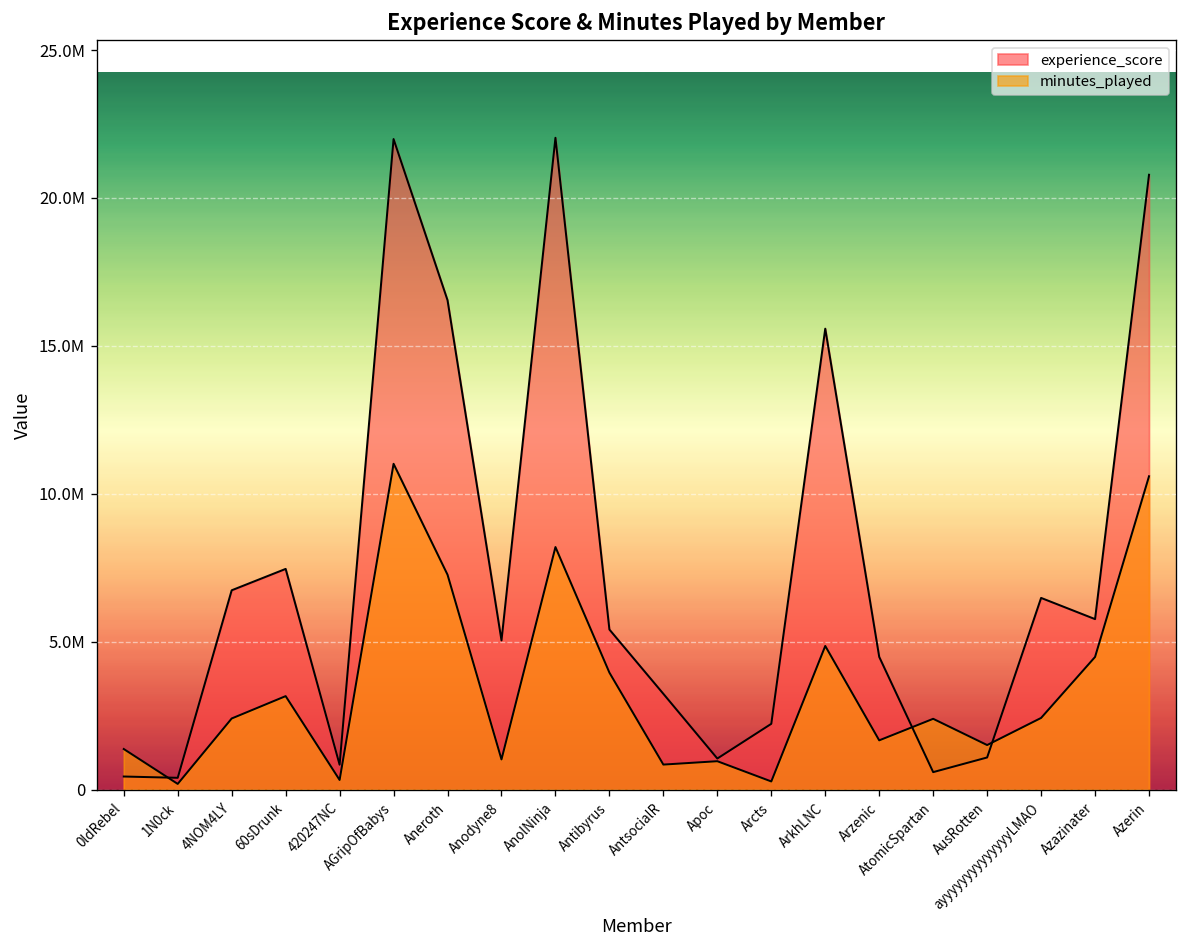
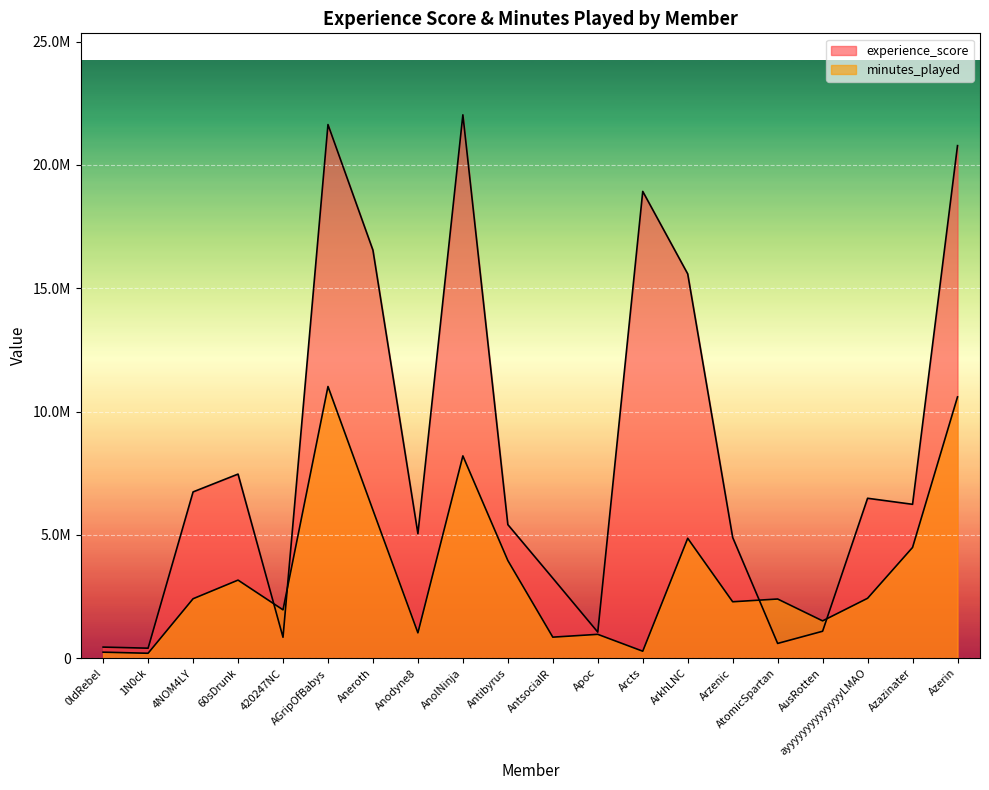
  {
    "experience_score": {
      "0ldRebel": 400000,
      "1N0ck": 400000,
      "4NOM4LY": 6700000,
      "60sDrunk": 7500000,
      "420247NC": 800000,
-     "AGripOfBabys": 22000000,
+     "AGripOfBabys": 21600000,
      "Aneroth": 16500000,
      "Anodyne8": 5000000,
      "AnolNinja": 22000000,
      "Antibyrus": 5400000,
      "AntsocialR": 3200000,
-     "Arcts": 2200000,
+     "Arcts": 18900000,
      "ArkhLNC": 15600000,
-     "Arzenic": 4500000,
+     "Arzenic": 4900000,
      "AtomicSpartan": 600000,
      "AusRotten": 1100000,
      "ayyyyyyyyyyyyyyLMAO": 6500000,
-     "Azazinater": 5800000,
+     "Azazinater": 6200000,
      "Azerin": 20800000
    },
    "minutes_played": {
-     "0ldRebel": 1400000,
+     "0ldRebel": 200000,
      "1N0ck": 200000,
      "4NOM4LY": 2400000,
      "60sDrunk": 3200000,
-     "420247NC": 300000,
+     "420247NC": 2000000,
      "AGripOfBabys": 11000000,
-     "Aneroth": 7300000,
+     "Aneroth": 6000000,
      "Anodyne8": 1000000,
      "AnolNinja": 8200000,
      "Antibyrus": 4000000,
      "AntsocialR": 900000,
      "Arcts": 300000,
      "ArkhLNC": 4900000,
-     "Arzenic": 1700000,
+     "Arzenic": 2300000,
      "AtomicSpartan": 2400000,
      "AusRotten": 1500000,
      "ayyyyyyyyyyyyyyLMAO": 2400000,
      "Azazinater": 4500000,
      "Azerin": 10600000
    }
  }
